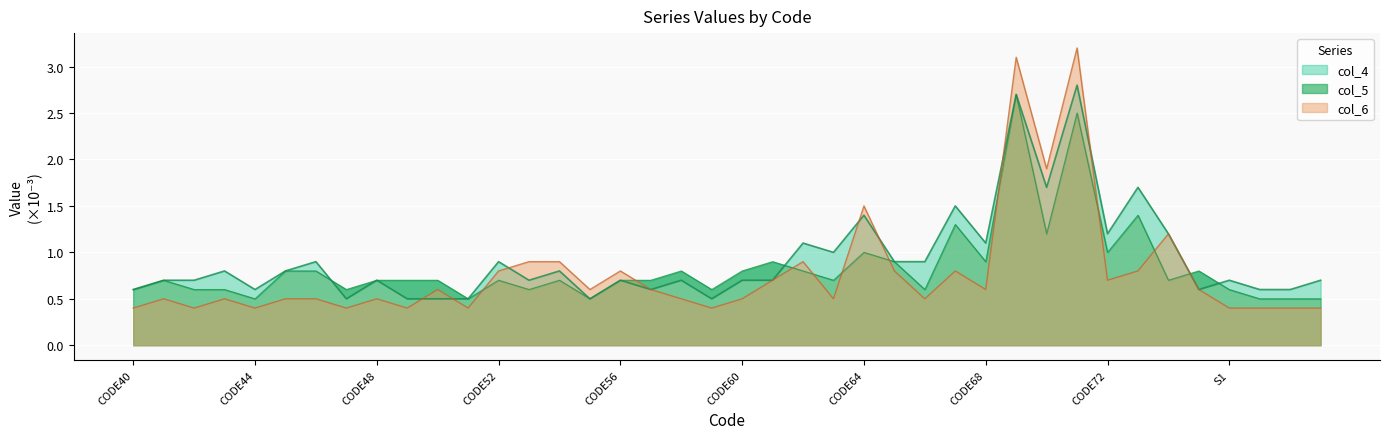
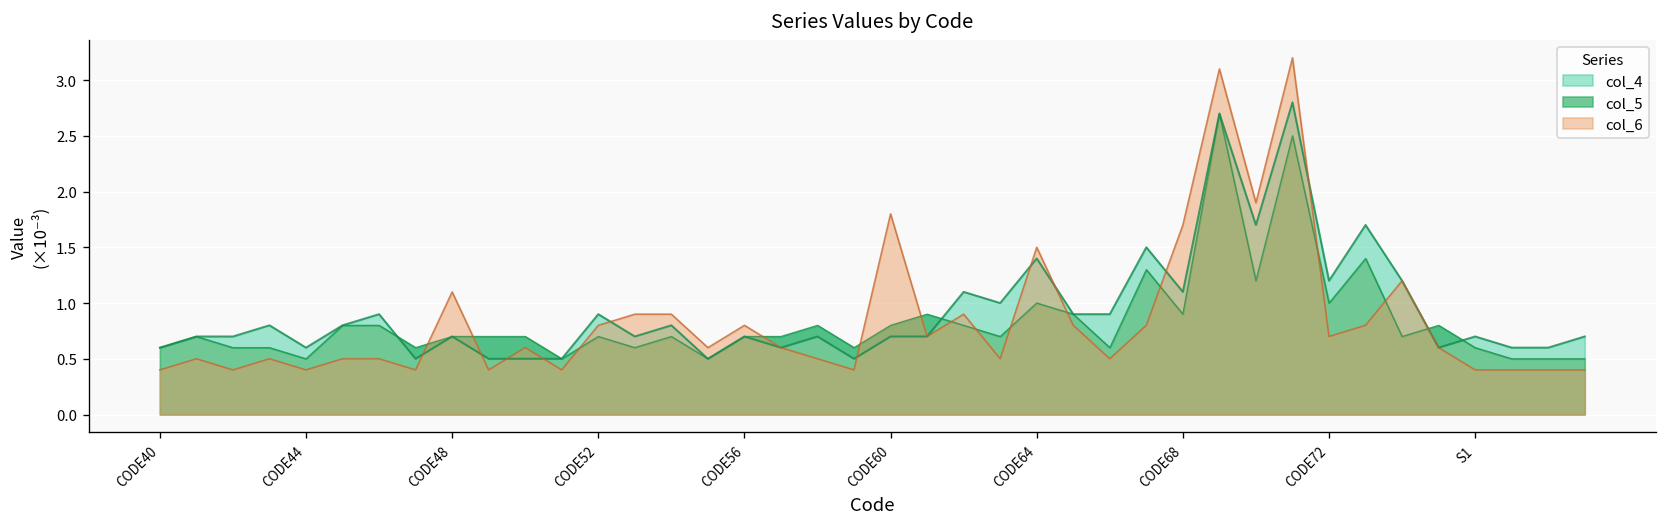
  {
    "col_6": {
      "CODE40": 0.4,
      "CODE44": 0.4,
-     "CODE48": 0.5,
+     "CODE48": 1.1,
      "CODE52": 0.8,
      "CODE56": 0.8,
-     "CODE60": 0.5,
+     "CODE60": 1.8,
      "CODE64": 1.5,
-     "CODE68": 0.6,
+     "CODE68": 1.7,
      "CODE72": 0.7,
      "S1": 0.4
    }
  }
